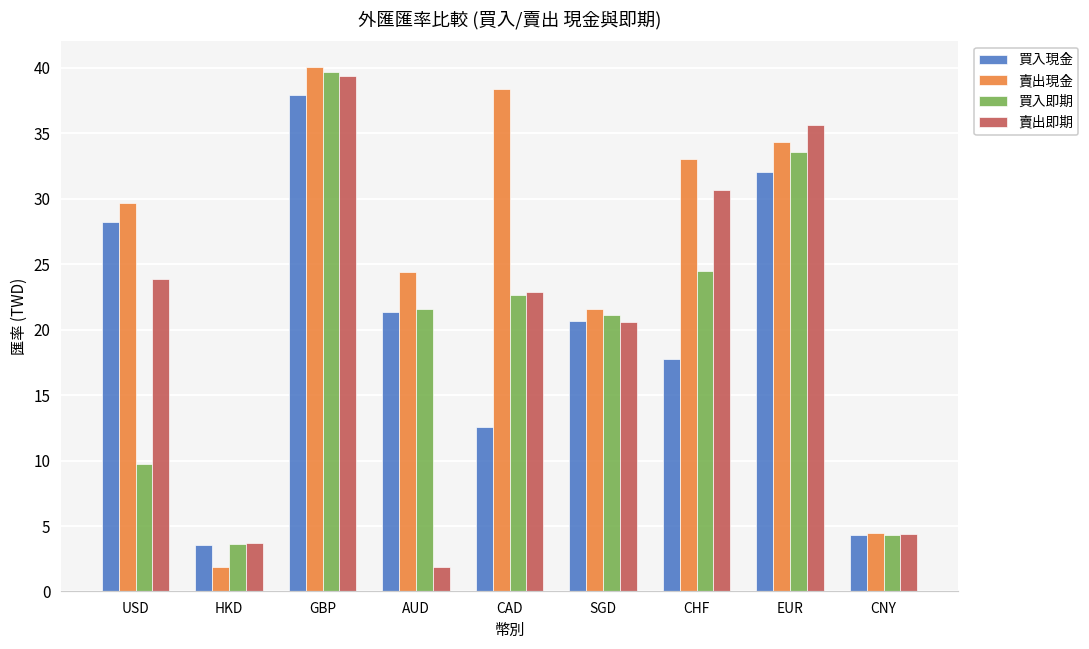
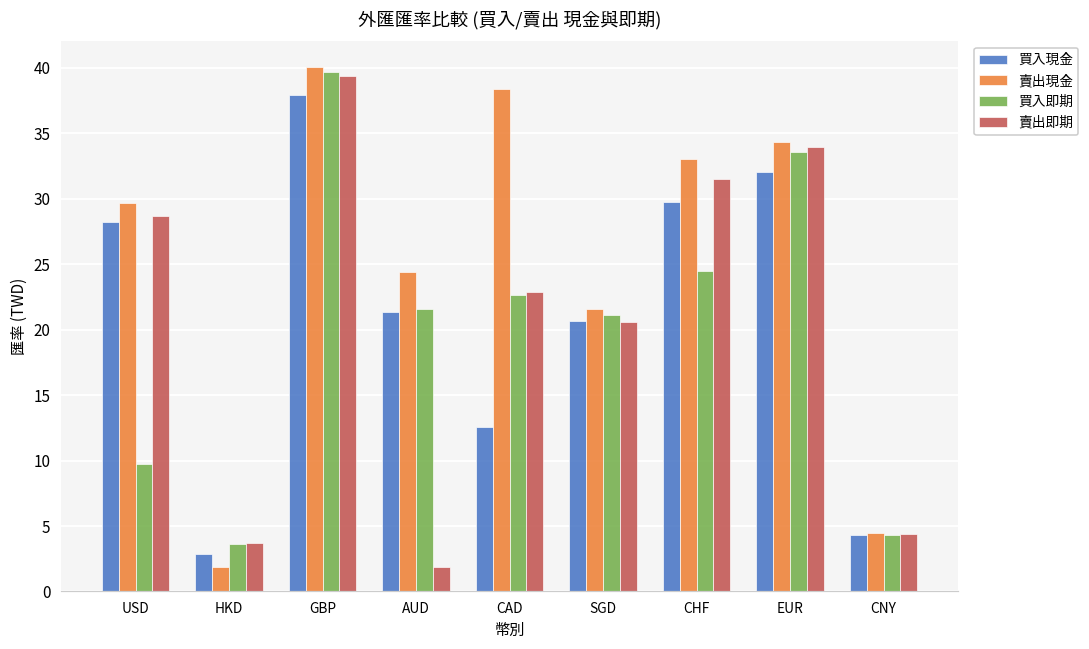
  {
    "買入現金": {
      "USD": 28.2,
-     "HKD": 3.5,
+     "HKD": 2.8,
      "GBP": 37.9,
      "AUD": 21.3,
      "CAD": 12.6,
      "SGD": 20.7,
-     "CHF": 17.8,
+     "CHF": 29.7,
      "EUR": 32.0,
      "CNY": 4.3
    },
    "賣出現金": {
      "USD": 29.6,
      "HKD": 1.9,
      "GBP": 40.1,
      "AUD": 24.4,
      "CAD": 38.4,
      "SGD": 21.6,
      "CHF": 33.0,
      "EUR": 34.3,
      "CNY": 4.4
    },
    "買入即期": {
      "USD": 9.7,
      "HKD": 3.7,
      "GBP": 39.7,
      "AUD": 21.6,
      "CAD": 22.7,
      "SGD": 21.2,
      "CHF": 24.5,
      "EUR": 33.6,
      "CNY": 4.4
    },
    "賣出即期": {
-     "USD": 23.9,
+     "USD": 28.7,
      "HKD": 3.7,
      "GBP": 39.3,
      "AUD": 1.9,
      "CAD": 22.9,
      "SGD": 20.6,
-     "CHF": 30.7,
-     "EUR": 35.6,
+     "CHF": 31.5,
+     "EUR": 34.0,
      "CNY": 4.4
    }
  }
